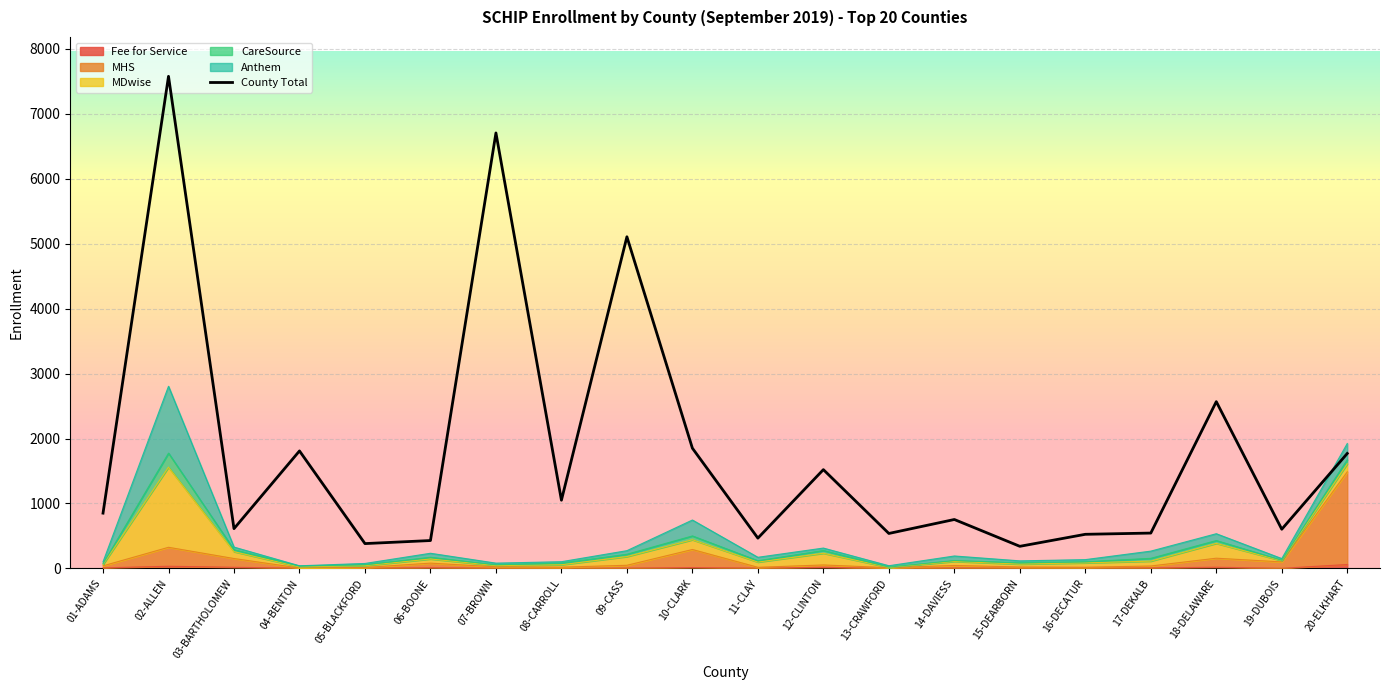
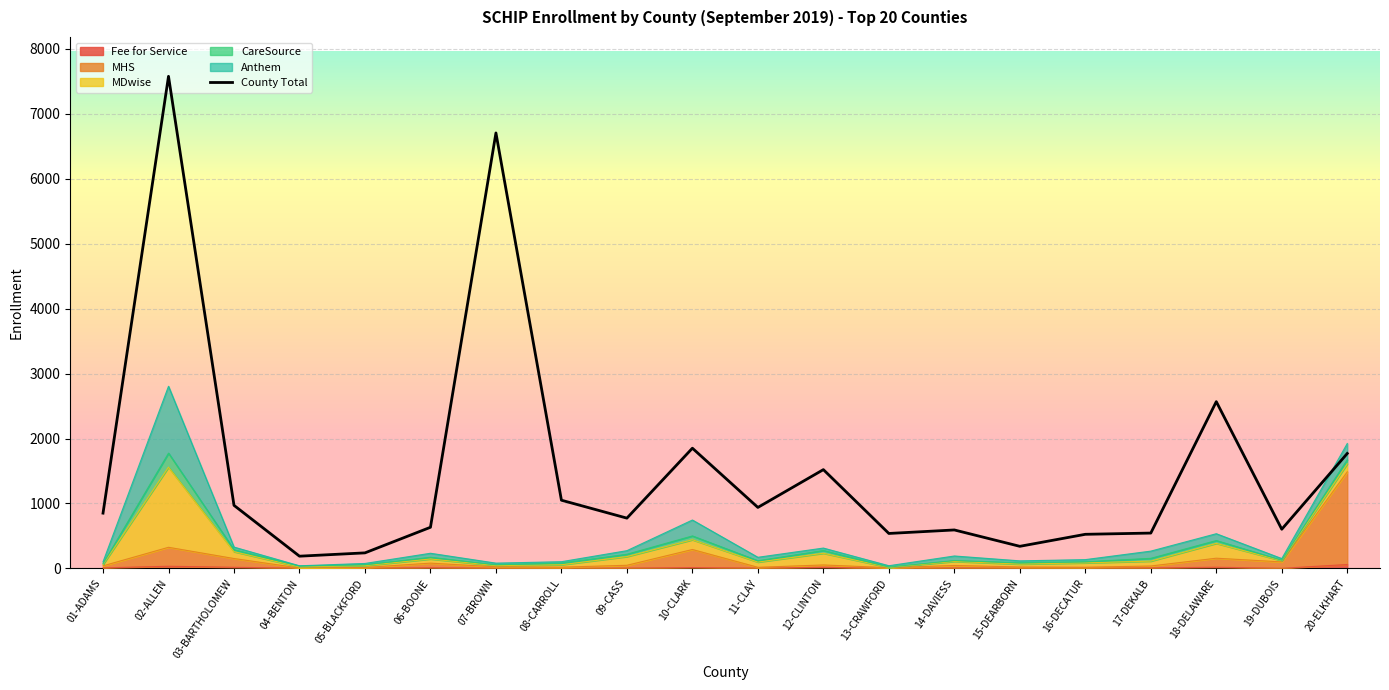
  {
    "MDwise": {
      "02-ALLEN": 1600,
      "10-CLARK": 400,
      "12-CLINTON": 200,
      "17-DEKALB": 100,
      "18-DELAWARE": 400,
      "20-ELKHART": 1600
    },
    "County Total": {
      "01-ADAMS": 900,
-     "03-BARTHOLOMEW": 600,
-     "04-BENTON": 1800,
-     "05-BLACKFORD": 400,
-     "06-BOONE": 400,
+     "03-BARTHOLOMEW": 1000,
+     "04-BENTON": 200,
+     "05-BLACKFORD": 200,
+     "06-BOONE": 600,
      "07-BROWN": 6700,
      "08-CARROLL": 1100,
-     "09-CASS": 5100,
+     "09-CASS": 800,
      "10-CLARK": 1900,
-     "11-CLAY": 500,
+     "11-CLAY": 900,
      "12-CLINTON": 1500,
      "13-CRAWFORD": 500,
-     "14-DAVIESS": 800,
+     "14-DAVIESS": 600,
      "15-DEARBORN": 300,
      "16-DECATUR": 500,
      "17-DEKALB": 500,
      "18-DELAWARE": 2600,
      "19-DUBOIS": 600,
      "20-ELKHART": 1800
    }
  }
